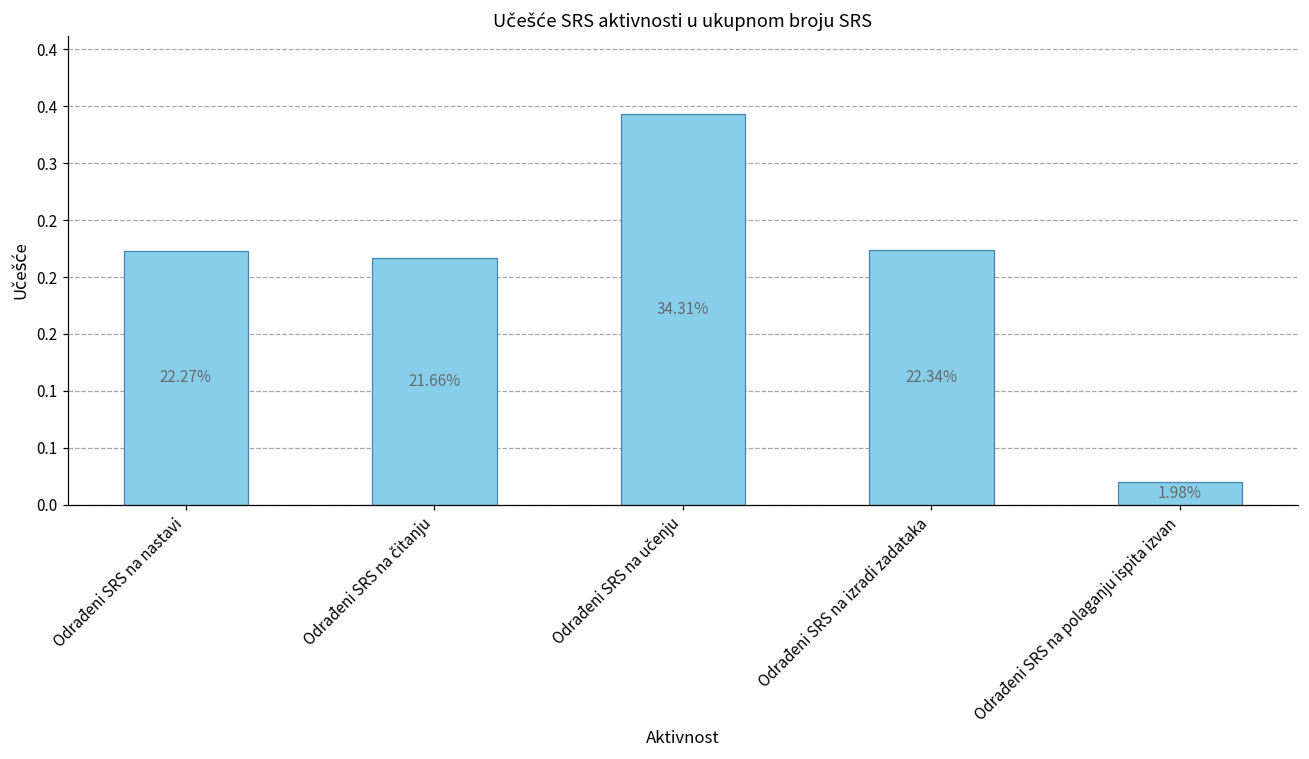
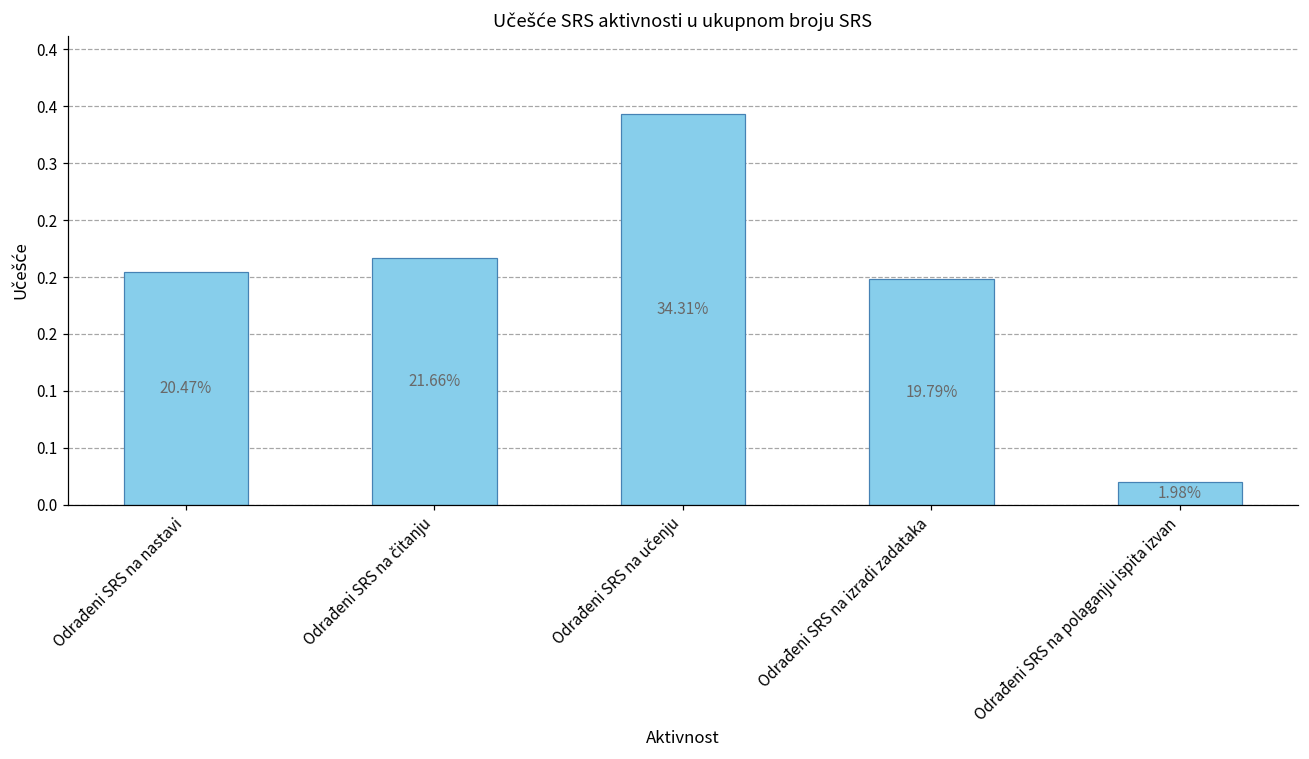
  {
-   "Odrađeni SRS na nastavi": "22.27%",
+   "Odrađeni SRS na nastavi": "20.47%",
    "Odrađeni SRS na čitanju": "21.66%",
    "Odrađeni SRS na učenju": "34.31%",
-   "Odrađeni SRS na izradi zadataka": "22.34%",
+   "Odrađeni SRS na izradi zadataka": "19.79%",
    "Odrađeni SRS na polaganju ispita izvan": "1.98%"
  }
